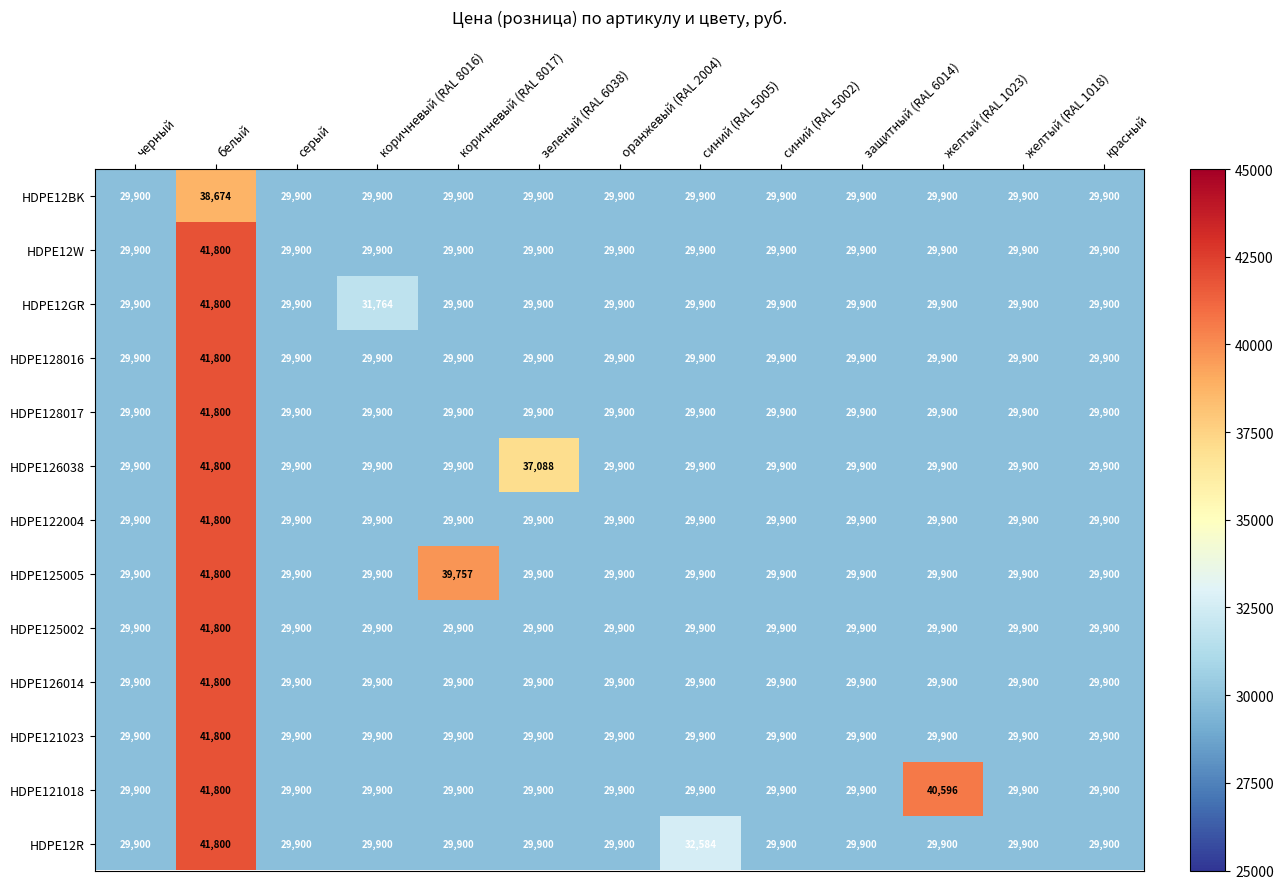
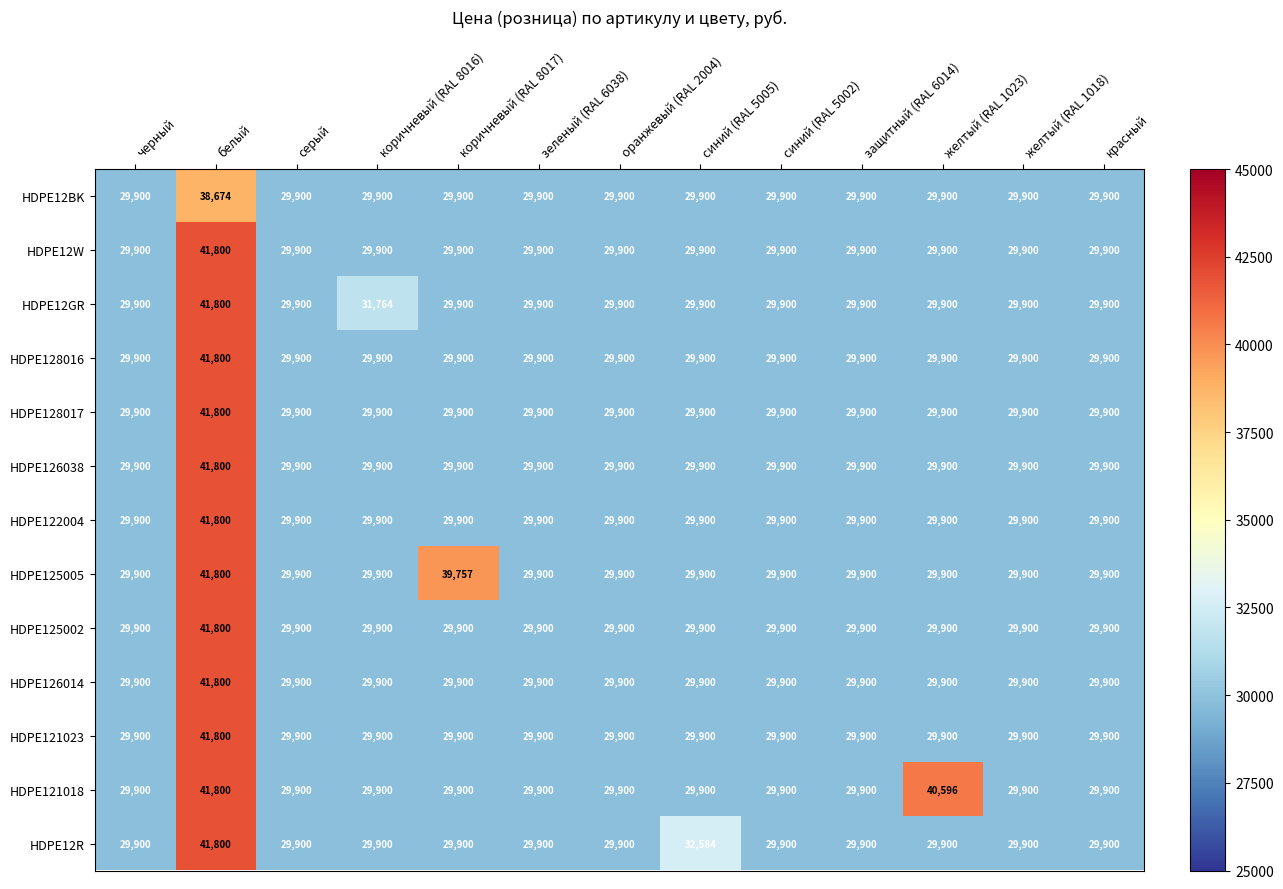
  {
    "HDPE12BK": {
      "черный": "29,900",
      "белый": "38,674",
      "серый": "29,900",
      "коричневый (RAL 8016)": "29,900",
      "коричневый (RAL 8017)": "29,900",
      "зеленый (RAL 6038)": "29,900",
      "оранжевый (RAL 2004)": "29,900",
      "синий (RAL 5005)": "29,900",
      "синий (RAL 5002)": "29,900",
      "защитный (RAL 6014)": "29,900",
      "желтый (RAL 1023)": "29,900",
      "желтый (RAL 1018)": "29,900",
      "красный": "29,900"
    },
    "HDPE12W": {
      "черный": "29,900",
      "белый": "41,800",
      "серый": "29,900",
      "коричневый (RAL 8016)": "29,900",
      "коричневый (RAL 8017)": "29,900",
      "зеленый (RAL 6038)": "29,900",
      "оранжевый (RAL 2004)": "29,900",
      "синий (RAL 5005)": "29,900",
      "синий (RAL 5002)": "29,900",
      "защитный (RAL 6014)": "29,900",
      "желтый (RAL 1023)": "29,900",
      "желтый (RAL 1018)": "29,900",
      "красный": "29,900"
    },
    "HDPE12GR": {
      "черный": "29,900",
      "белый": "41,800",
      "серый": "29,900",
      "коричневый (RAL 8016)": "31,764",
      "коричневый (RAL 8017)": "29,900",
      "зеленый (RAL 6038)": "29,900",
      "оранжевый (RAL 2004)": "29,900",
      "синий (RAL 5005)": "29,900",
      "синий (RAL 5002)": "29,900",
      "защитный (RAL 6014)": "29,900",
      "желтый (RAL 1023)": "29,900",
      "желтый (RAL 1018)": "29,900",
      "красный": "29,900"
    },
    "HDPE128016": {
      "черный": "29,900",
      "белый": "41,800",
      "серый": "29,900",
      "коричневый (RAL 8016)": "29,900",
      "коричневый (RAL 8017)": "29,900",
      "зеленый (RAL 6038)": "29,900",
      "оранжевый (RAL 2004)": "29,900",
      "синий (RAL 5005)": "29,900",
      "синий (RAL 5002)": "29,900",
      "защитный (RAL 6014)": "29,900",
      "желтый (RAL 1023)": "29,900",
      "желтый (RAL 1018)": "29,900",
      "красный": "29,900"
    },
    "HDPE128017": {
      "черный": "29,900",
      "белый": "41,800",
      "серый": "29,900",
      "коричневый (RAL 8016)": "29,900",
      "коричневый (RAL 8017)": "29,900",
      "зеленый (RAL 6038)": "29,900",
      "оранжевый (RAL 2004)": "29,900",
      "синий (RAL 5005)": "29,900",
      "синий (RAL 5002)": "29,900",
      "защитный (RAL 6014)": "29,900",
      "желтый (RAL 1023)": "29,900",
      "желтый (RAL 1018)": "29,900",
      "красный": "29,900"
    },
    "HDPE126038": {
      "черный": "29,900",
      "белый": "41,800",
      "серый": "29,900",
      "коричневый (RAL 8016)": "29,900",
      "коричневый (RAL 8017)": "29,900",
-     "зеленый (RAL 6038)": "37,088",
+     "зеленый (RAL 6038)": "29,900",
      "оранжевый (RAL 2004)": "29,900",
      "синий (RAL 5005)": "29,900",
      "синий (RAL 5002)": "29,900",
      "защитный (RAL 6014)": "29,900",
      "желтый (RAL 1023)": "29,900",
      "желтый (RAL 1018)": "29,900",
      "красный": "29,900"
    },
    "HDPE122004": {
      "черный": "29,900",
      "белый": "41,800",
      "серый": "29,900",
      "коричневый (RAL 8016)": "29,900",
      "коричневый (RAL 8017)": "29,900",
      "зеленый (RAL 6038)": "29,900",
      "оранжевый (RAL 2004)": "29,900",
      "синий (RAL 5005)": "29,900",
      "синий (RAL 5002)": "29,900",
      "защитный (RAL 6014)": "29,900",
      "желтый (RAL 1023)": "29,900",
      "желтый (RAL 1018)": "29,900",
      "красный": "29,900"
    },
    "HDPE125005": {
      "черный": "29,900",
      "белый": "41,800",
      "серый": "29,900",
      "коричневый (RAL 8016)": "29,900",
      "коричневый (RAL 8017)": "39,757",
      "зеленый (RAL 6038)": "29,900",
      "оранжевый (RAL 2004)": "29,900",
      "синий (RAL 5005)": "29,900",
      "синий (RAL 5002)": "29,900",
      "защитный (RAL 6014)": "29,900",
      "желтый (RAL 1023)": "29,900",
      "желтый (RAL 1018)": "29,900",
      "красный": "29,900"
    },
    "HDPE125002": {
      "черный": "29,900",
      "белый": "41,800",
      "серый": "29,900",
      "коричневый (RAL 8016)": "29,900",
      "коричневый (RAL 8017)": "29,900",
      "зеленый (RAL 6038)": "29,900",
      "оранжевый (RAL 2004)": "29,900",
      "синий (RAL 5005)": "29,900",
      "синий (RAL 5002)": "29,900",
      "защитный (RAL 6014)": "29,900",
      "желтый (RAL 1023)": "29,900",
      "желтый (RAL 1018)": "29,900",
      "красный": "29,900"
    },
    "HDPE126014": {
      "черный": "29,900",
      "белый": "41,800",
      "серый": "29,900",
      "коричневый (RAL 8016)": "29,900",
      "коричневый (RAL 8017)": "29,900",
      "зеленый (RAL 6038)": "29,900",
      "оранжевый (RAL 2004)": "29,900",
      "синий (RAL 5005)": "29,900",
      "синий (RAL 5002)": "29,900",
      "защитный (RAL 6014)": "29,900",
      "желтый (RAL 1023)": "29,900",
      "желтый (RAL 1018)": "29,900",
      "красный": "29,900"
    },
    "HDPE121023": {
      "черный": "29,900",
      "белый": "41,800",
      "серый": "29,900",
      "коричневый (RAL 8016)": "29,900",
      "коричневый (RAL 8017)": "29,900",
      "зеленый (RAL 6038)": "29,900",
      "оранжевый (RAL 2004)": "29,900",
      "синий (RAL 5005)": "29,900",
      "синий (RAL 5002)": "29,900",
      "защитный (RAL 6014)": "29,900",
      "желтый (RAL 1023)": "29,900",
      "желтый (RAL 1018)": "29,900",
      "красный": "29,900"
    },
    "HDPE121018": {
      "черный": "29,900",
      "белый": "41,800",
      "серый": "29,900",
      "коричневый (RAL 8016)": "29,900",
      "коричневый (RAL 8017)": "29,900",
      "зеленый (RAL 6038)": "29,900",
      "оранжевый (RAL 2004)": "29,900",
      "синий (RAL 5005)": "29,900",
      "синий (RAL 5002)": "29,900",
      "защитный (RAL 6014)": "29,900",
      "желтый (RAL 1023)": "40,596",
      "желтый (RAL 1018)": "29,900",
      "красный": "29,900"
    },
    "HDPE12R": {
      "черный": "29,900",
      "белый": "41,800",
      "серый": "29,900",
      "коричневый (RAL 8016)": "29,900",
      "коричневый (RAL 8017)": "29,900",
      "зеленый (RAL 6038)": "29,900",
      "оранжевый (RAL 2004)": "29,900",
      "синий (RAL 5002)": "29,900",
      "защитный (RAL 6014)": "29,900",
      "желтый (RAL 1023)": "29,900",
      "желтый (RAL 1018)": "29,900",
      "красный": "29,900"
    }
  }
